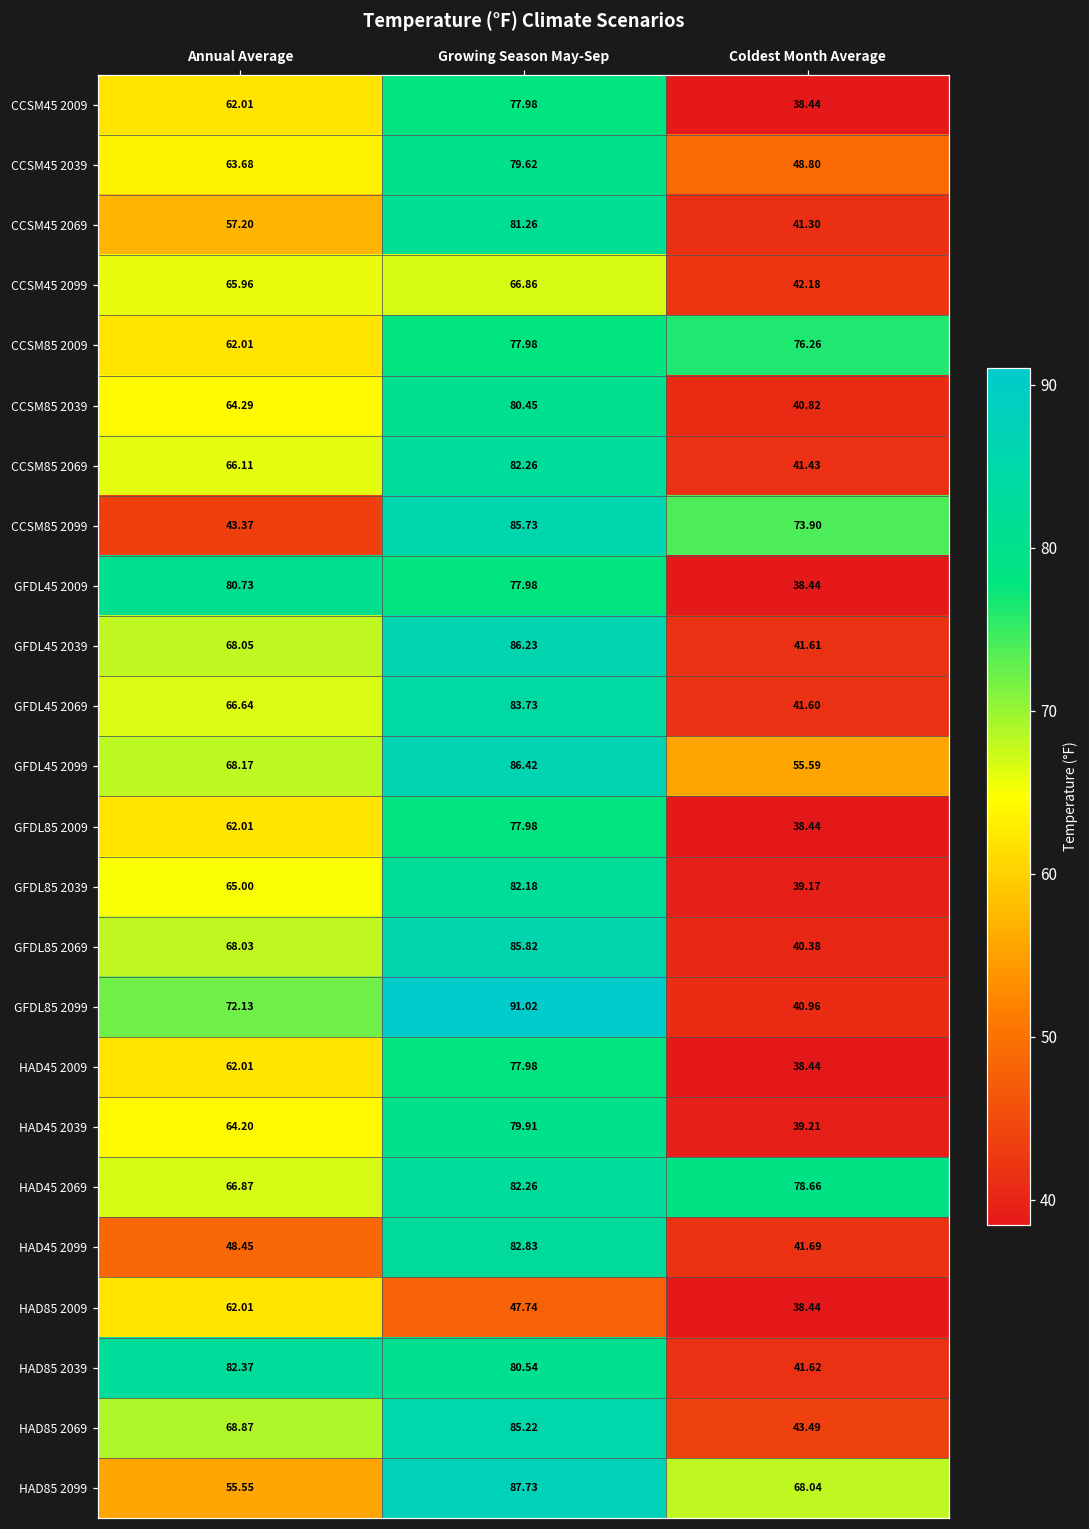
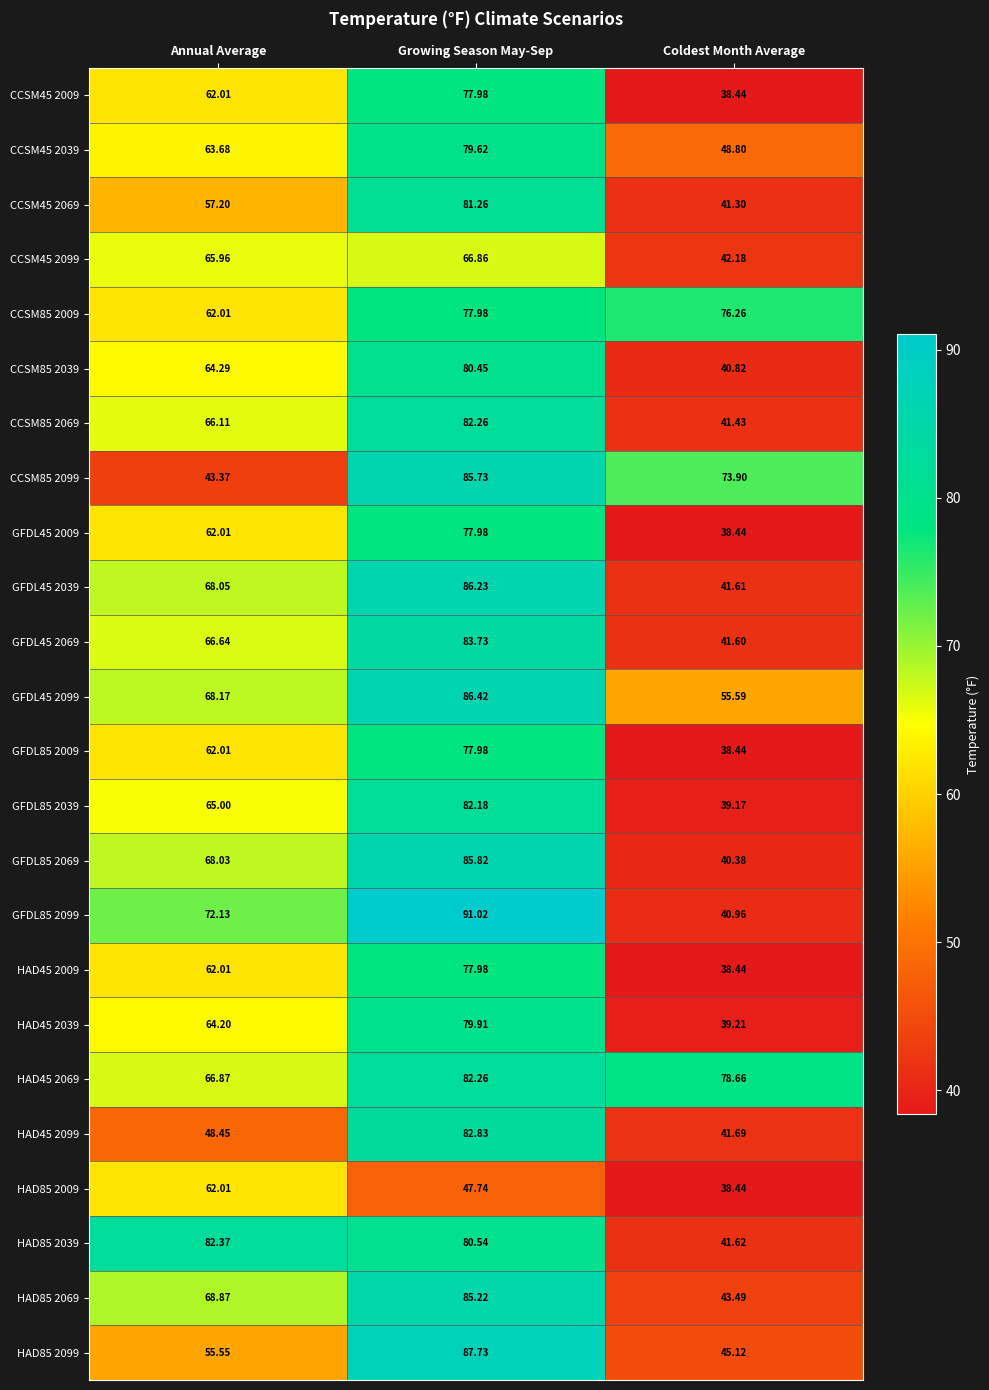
  {
    "CCSM45 2009": {
      "Annual Average": 62.01,
      "Growing Season May-Sep": 77.98,
      "Coldest Month Average": 38.44
    },
    "CCSM45 2039": {
      "Annual Average": 63.68,
      "Growing Season May-Sep": 79.62,
      "Coldest Month Average": 48.80
    },
    "CCSM45 2069": {
      "Annual Average": 57.20,
      "Growing Season May-Sep": 81.26,
      "Coldest Month Average": 41.30
    },
    "CCSM45 2099": {
      "Annual Average": 65.96,
      "Growing Season May-Sep": 66.86,
      "Coldest Month Average": 42.18
    },
    "CCSM85 2009": {
      "Annual Average": 62.01,
      "Growing Season May-Sep": 77.98,
      "Coldest Month Average": 76.26
    },
    "CCSM85 2039": {
      "Annual Average": 64.29,
      "Growing Season May-Sep": 80.45,
      "Coldest Month Average": 40.82
    },
    "CCSM85 2069": {
      "Annual Average": 66.11,
      "Growing Season May-Sep": 82.26,
      "Coldest Month Average": 41.43
    },
    "CCSM85 2099": {
      "Annual Average": 43.37,
      "Growing Season May-Sep": 85.73,
      "Coldest Month Average": 73.90
    },
    "GFDL45 2009": {
-     "Annual Average": 80.73,
+     "Annual Average": 62.01,
      "Growing Season May-Sep": 77.98,
      "Coldest Month Average": 38.44
    },
    "GFDL45 2039": {
      "Annual Average": 68.05,
      "Growing Season May-Sep": 86.23,
      "Coldest Month Average": 41.61
    },
    "GFDL45 2069": {
      "Annual Average": 66.64,
      "Growing Season May-Sep": 83.73,
      "Coldest Month Average": 41.60
    },
    "GFDL45 2099": {
      "Annual Average": 68.17,
      "Growing Season May-Sep": 86.42,
      "Coldest Month Average": 55.59
    },
    "GFDL85 2009": {
      "Annual Average": 62.01,
      "Growing Season May-Sep": 77.98,
      "Coldest Month Average": 38.44
    },
    "GFDL85 2039": {
      "Annual Average": 65.00,
      "Growing Season May-Sep": 82.18,
      "Coldest Month Average": 39.17
    },
    "GFDL85 2069": {
      "Annual Average": 68.03,
      "Growing Season May-Sep": 85.82,
      "Coldest Month Average": 40.38
    },
    "GFDL85 2099": {
      "Annual Average": 72.13,
      "Growing Season May-Sep": 91.02,
      "Coldest Month Average": 40.96
    },
    "HAD45 2009": {
      "Annual Average": 62.01,
      "Growing Season May-Sep": 77.98,
      "Coldest Month Average": 38.44
    },
    "HAD45 2039": {
      "Annual Average": 64.20,
      "Growing Season May-Sep": 79.91,
      "Coldest Month Average": 39.21
    },
    "HAD45 2069": {
      "Annual Average": 66.87,
      "Growing Season May-Sep": 82.26,
      "Coldest Month Average": 78.66
    },
    "HAD45 2099": {
      "Annual Average": 48.45,
      "Growing Season May-Sep": 82.83,
      "Coldest Month Average": 41.69
    },
    "HAD85 2009": {
      "Annual Average": 62.01,
      "Growing Season May-Sep": 47.74,
      "Coldest Month Average": 38.44
    },
    "HAD85 2039": {
      "Annual Average": 82.37,
      "Growing Season May-Sep": 80.54,
      "Coldest Month Average": 41.62
    },
    "HAD85 2069": {
      "Annual Average": 68.87,
      "Growing Season May-Sep": 85.22,
      "Coldest Month Average": 43.49
    },
    "HAD85 2099": {
      "Annual Average": 55.55,
      "Growing Season May-Sep": 87.73,
-     "Coldest Month Average": 68.04
+     "Coldest Month Average": 45.12
    }
  }
